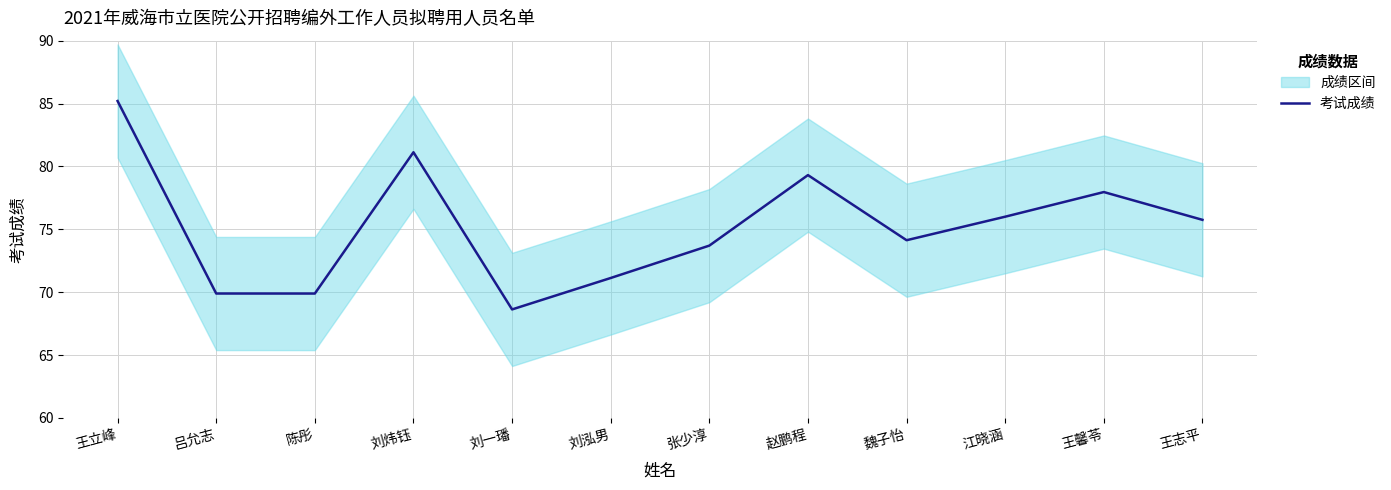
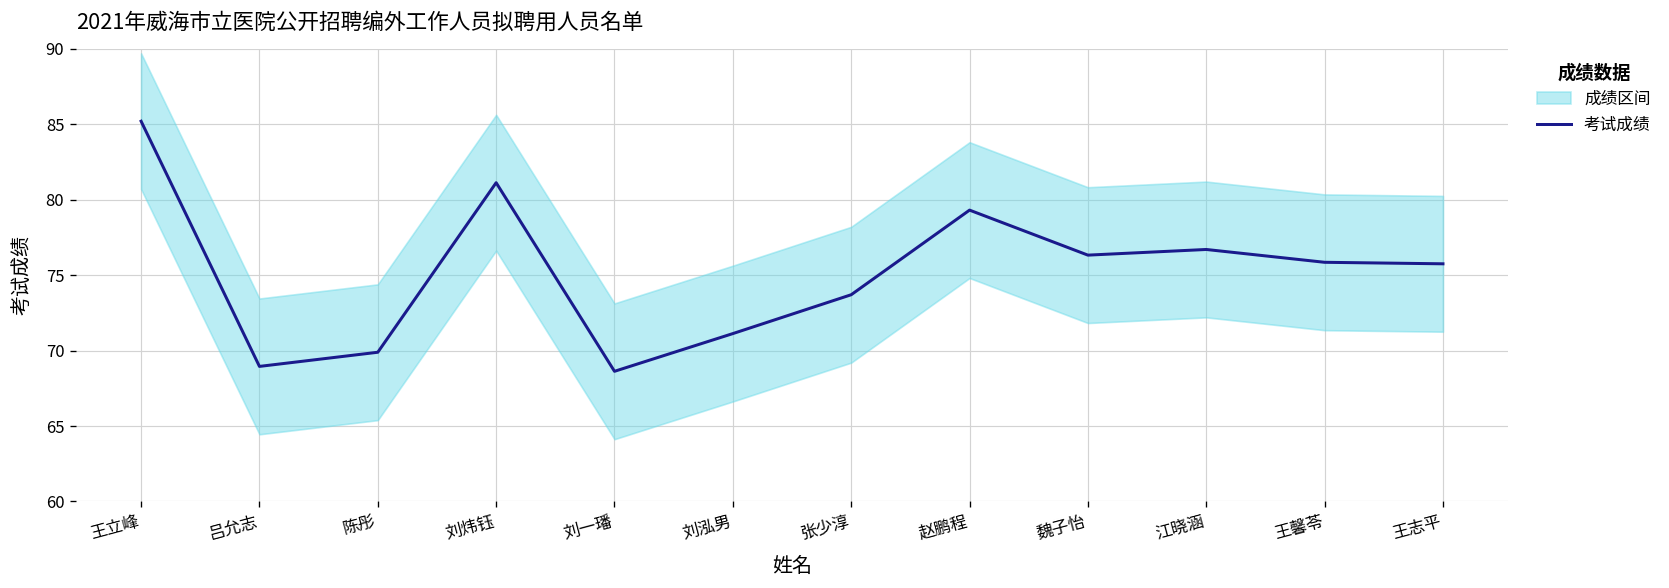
  {
    "考试成绩": {
      "王立峰": 85.2,
-     "吕允志": 69.9,
+     "吕允志": 69.0,
      "陈彤": 69.9,
      "刘炜钰": 81.1,
      "刘一璠": 68.6,
      "刘泓男": 71.1,
      "张少淳": 73.7,
      "赵鹏程": 79.3,
-     "魏子怡": 74.1,
-     "江晓涵": 76.0,
-     "王馨苓": 78.0,
+     "魏子怡": 76.3,
+     "江晓涵": 76.7,
+     "王馨苓": 75.9,
      "王志平": 75.8
    }
  }
